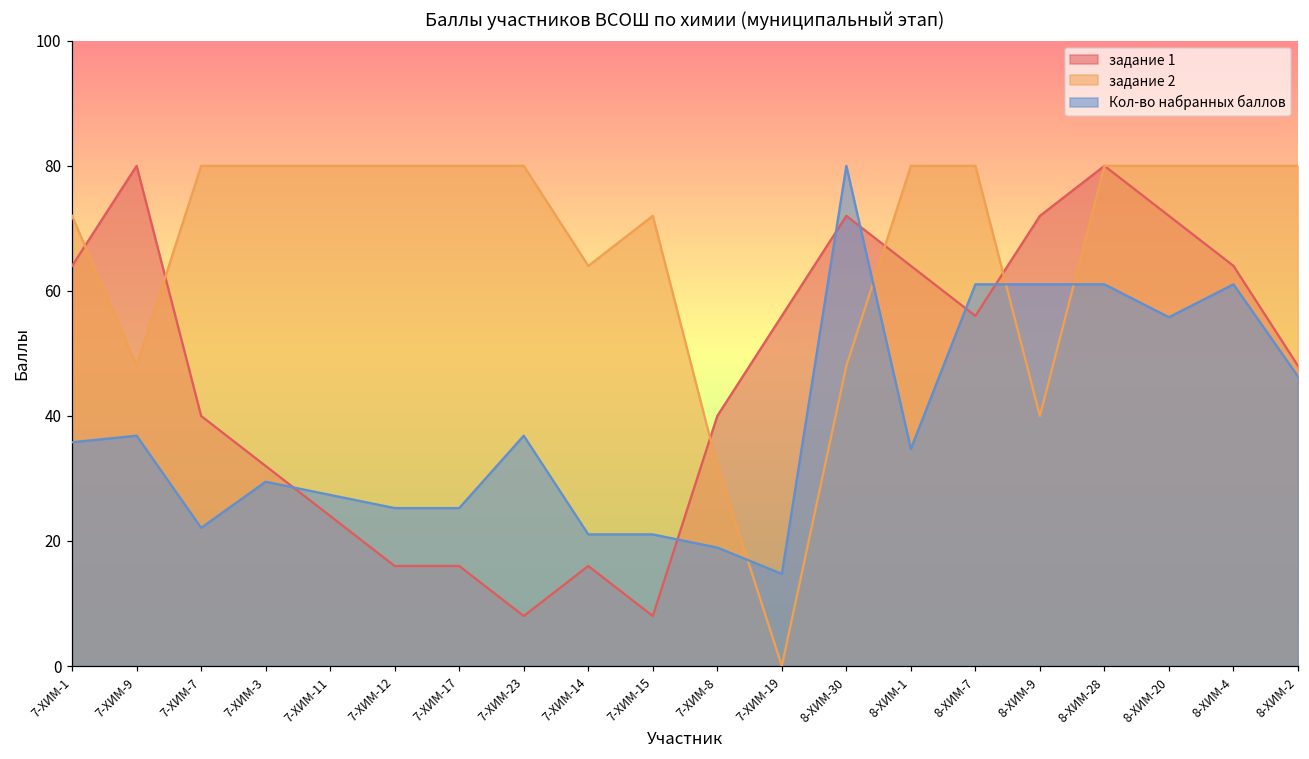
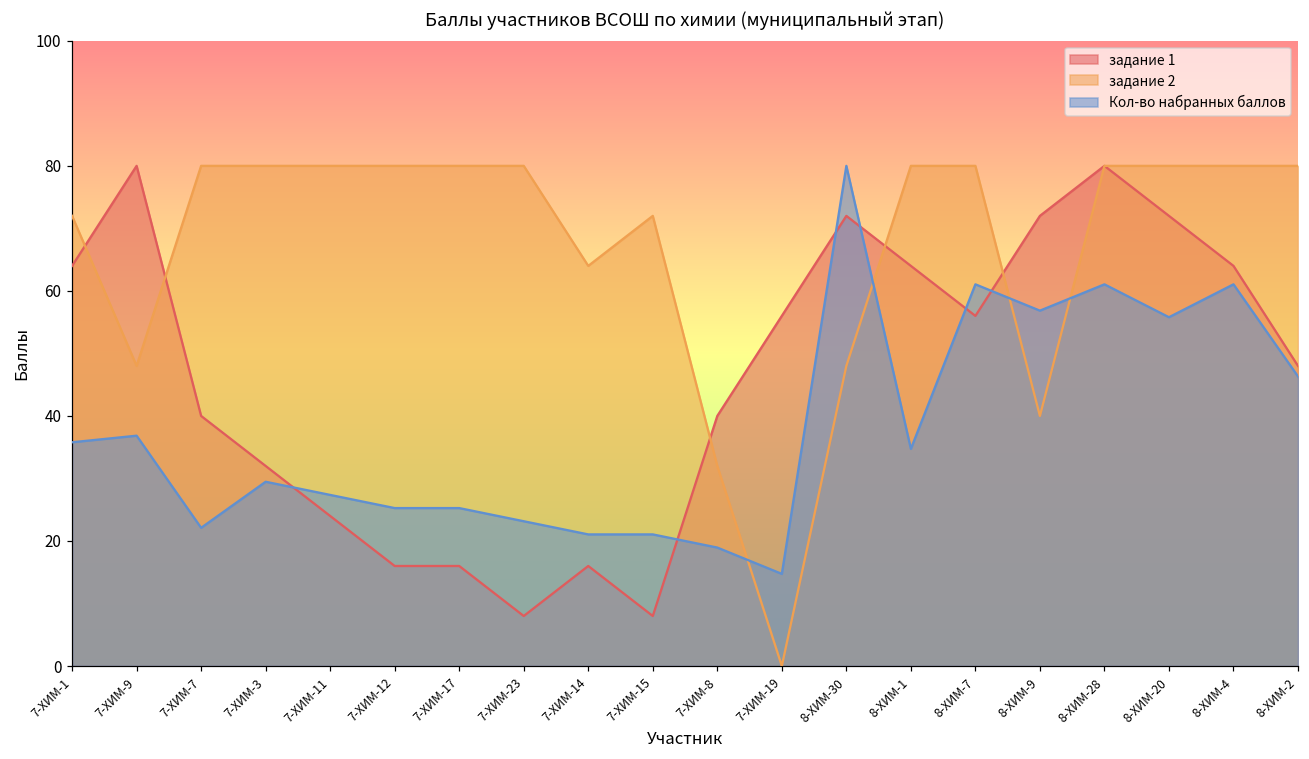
  {
    "Кол-во набранных баллов": {
      "7-ХИМ-1": 36,
      "7-ХИМ-9": 37,
      "7-ХИМ-7": 22,
      "7-ХИМ-3": 29,
      "7-ХИМ-11": 27,
      "7-ХИМ-12": 25,
      "7-ХИМ-17": 25,
-     "7-ХИМ-23": 37,
+     "7-ХИМ-23": 23,
      "7-ХИМ-14": 21,
      "7-ХИМ-15": 21,
      "7-ХИМ-8": 19,
      "7-ХИМ-19": 15,
      "8-ХИМ-30": 80,
      "8-ХИМ-1": 35,
      "8-ХИМ-7": 61,
-     "8-ХИМ-9": 61,
+     "8-ХИМ-9": 57,
      "8-ХИМ-28": 61,
      "8-ХИМ-20": 56,
      "8-ХИМ-4": 61,
      "8-ХИМ-2": 46
    }
  }
